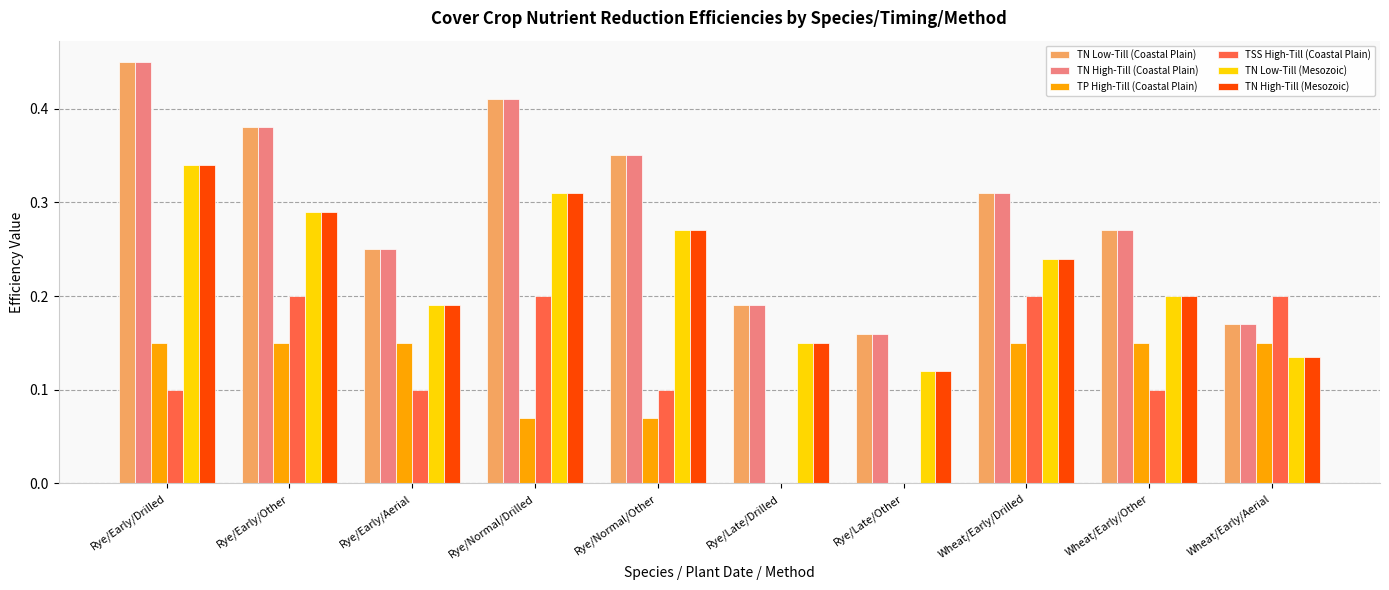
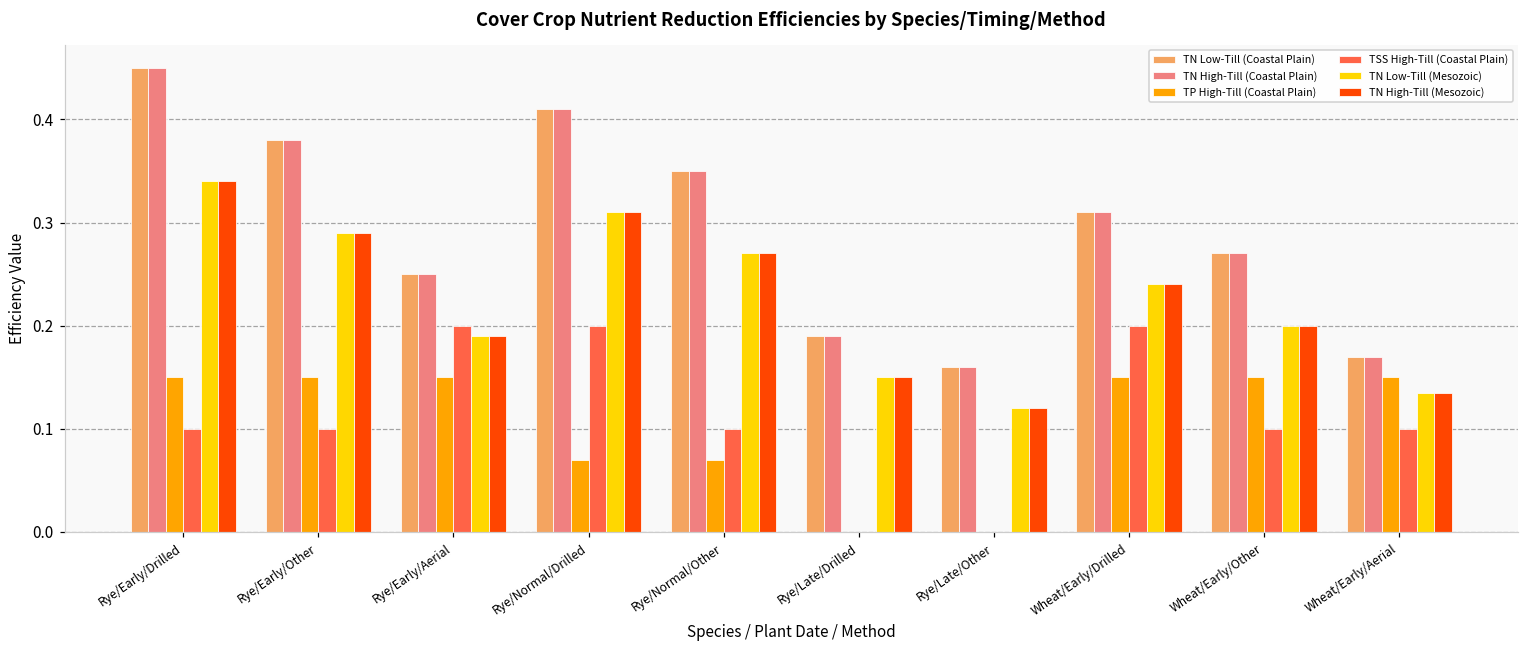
  {
    "TSS High-Till (Coastal Plain)": {
      "Rye/Early/Drilled": 0.1,
-     "Rye/Early/Other": 0.2,
-     "Rye/Early/Aerial": 0.1,
+     "Rye/Early/Other": 0.1,
+     "Rye/Early/Aerial": 0.2,
      "Rye/Normal/Drilled": 0.2,
      "Rye/Normal/Other": 0.1,
      "Rye/Late/Drilled": 0.0,
      "Rye/Late/Other": 0.0,
      "Wheat/Early/Drilled": 0.2,
      "Wheat/Early/Other": 0.1,
-     "Wheat/Early/Aerial": 0.2
+     "Wheat/Early/Aerial": 0.1
    },
    "TN High-Till (Mesozoic)": {
      "Rye/Early/Drilled": 0.34,
      "Rye/Early/Other": 0.29,
      "Rye/Early/Aerial": 0.19,
      "Rye/Normal/Drilled": 0.31,
      "Rye/Normal/Other": 0.27,
      "Rye/Late/Drilled": 0.15,
      "Rye/Late/Other": 0.12,
      "Wheat/Early/Drilled": 0.24,
      "Wheat/Early/Other": 0.2,
      "Wheat/Early/Aerial": 0.14
    }
  }
